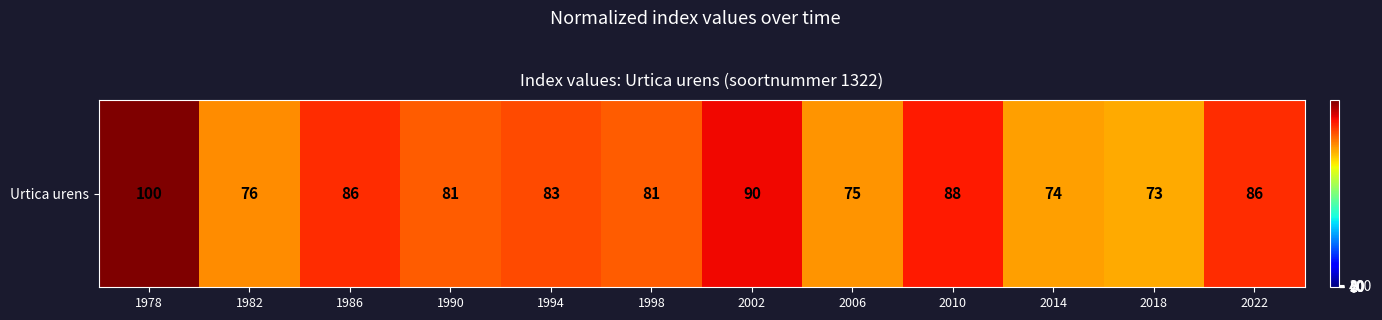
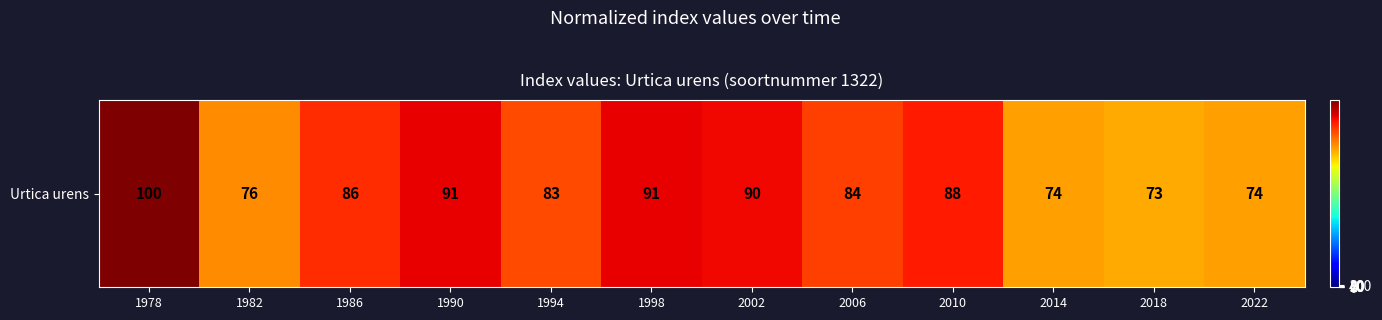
  {
    "Urtica urens": {
      "1978": 100,
      "1982": 76,
      "1986": 86,
-     "1990": 81,
+     "1990": 91,
      "1994": 83,
-     "1998": 81,
+     "1998": 91,
      "2002": 90,
-     "2006": 75,
+     "2006": 84,
      "2010": 88,
      "2014": 74,
      "2018": 73,
-     "2022": 86
+     "2022": 74
    }
  }
